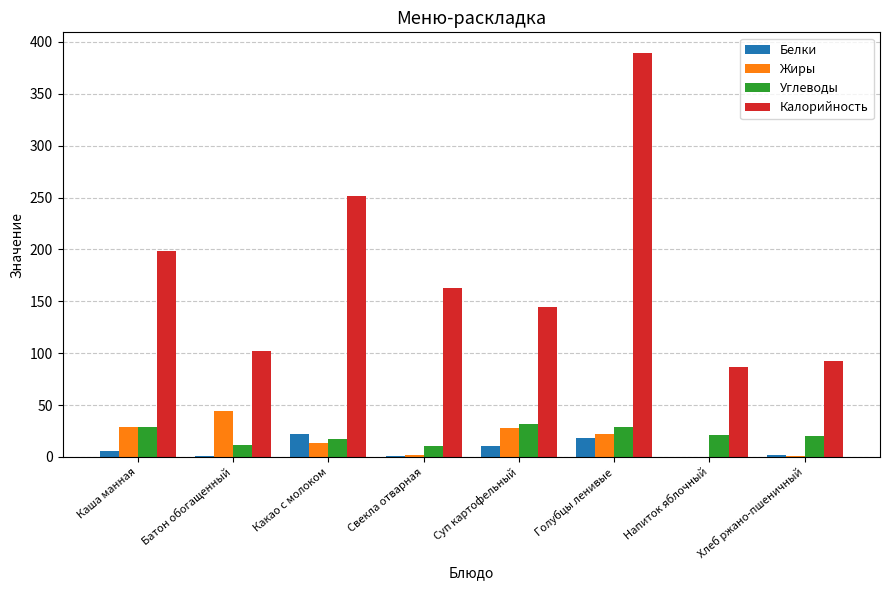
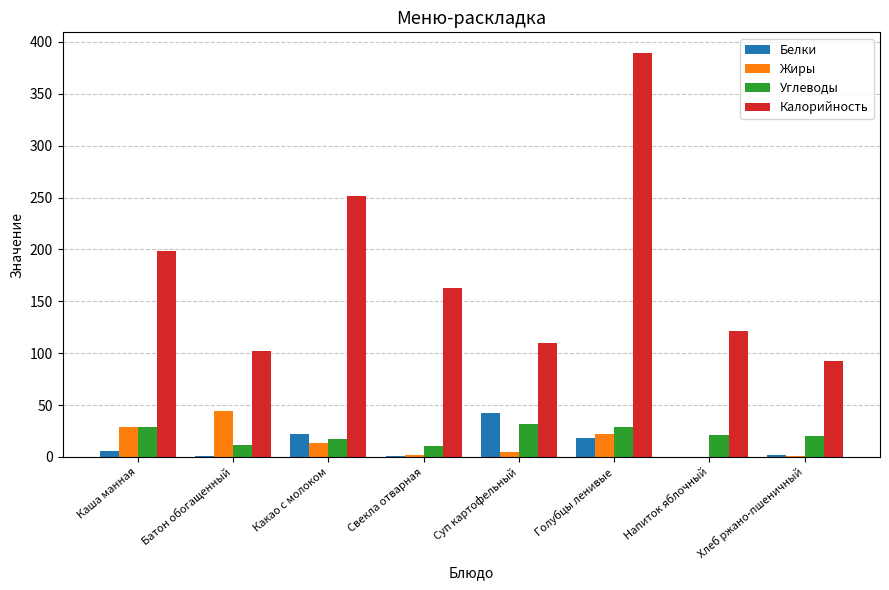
  {
    "Белки": {
      "Каша манная": 6,
      "Какао с молоком": 22,
-     "Суп картофельный": 10,
+     "Суп картофельный": 43,
      "Голубцы ленивые": 19
    },
    "Жиры": {
      "Каша манная": 28,
      "Батон обогащенный": 44,
      "Какао с молоком": 14,
-     "Суп картофельный": 28,
+     "Суп картофельный": 5,
      "Голубцы ленивые": 22
    },
    "Углеводы": {
      "Каша манная": 29,
      "Батон обогащенный": 11,
      "Какао с молоком": 18,
      "Свекла отварная": 10,
      "Суп картофельный": 32,
      "Голубцы ленивые": 29,
      "Напиток яблочный": 21,
      "Хлеб ржано-пшеничный": 20
    },
    "Калорийность": {
      "Каша манная": 198,
      "Батон обогащенный": 102,
      "Какао с молоком": 251,
      "Свекла отварная": 163,
-     "Суп картофельный": 145,
+     "Суп картофельный": 110,
      "Голубцы ленивые": 390,
-     "Напиток яблочный": 86,
+     "Напиток яблочный": 122,
      "Хлеб ржано-пшеничный": 93
    }
  }
